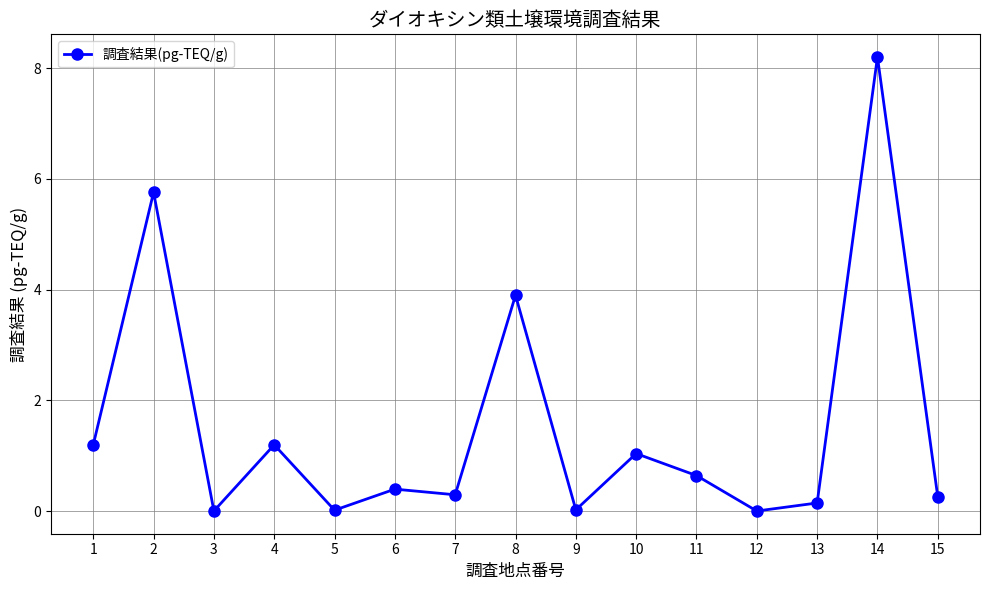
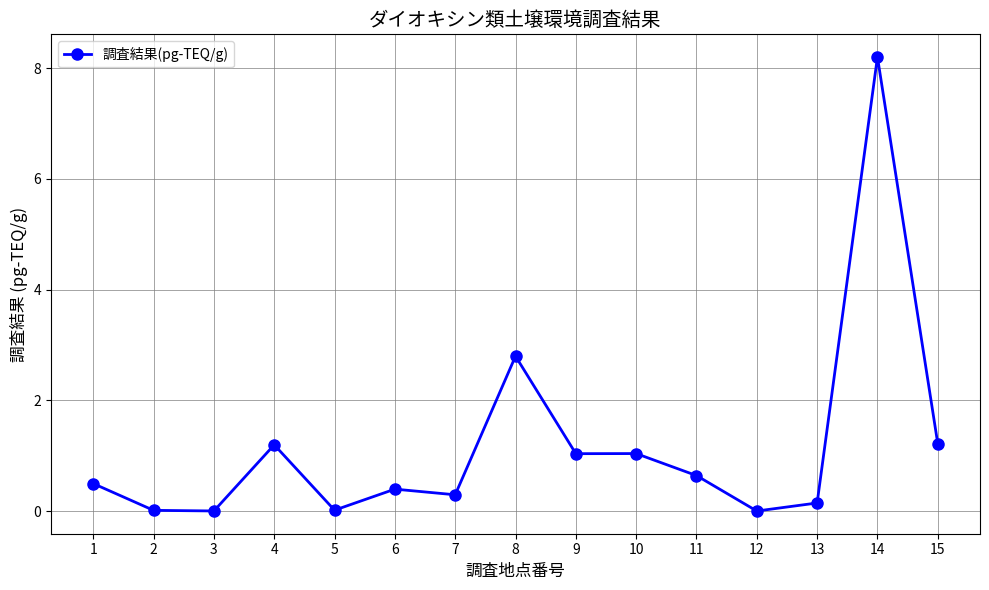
  {
-   "1": 1.2,
-   "2": 5.8,
+   "1": 0.5,
+   "2": 0.0,
    "3": 0.0,
    "4": 1.2,
    "5": 0.0,
    "6": 0.4,
    "7": 0.3,
-   "8": 3.9,
-   "9": 0.0,
+   "8": 2.8,
+   "9": 1.0,
    "10": 1.0,
    "11": 0.6,
    "12": 0.0,
    "13": 0.2,
    "14": 8.2,
-   "15": 0.3
+   "15": 1.2
  }
